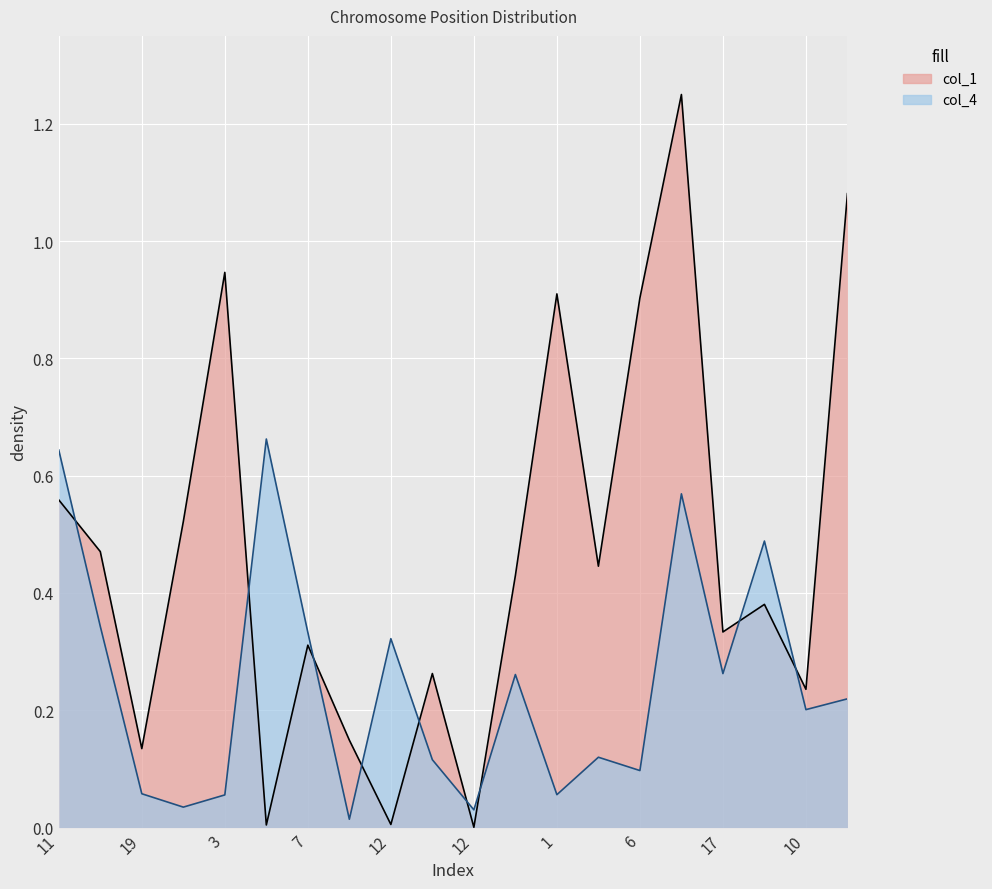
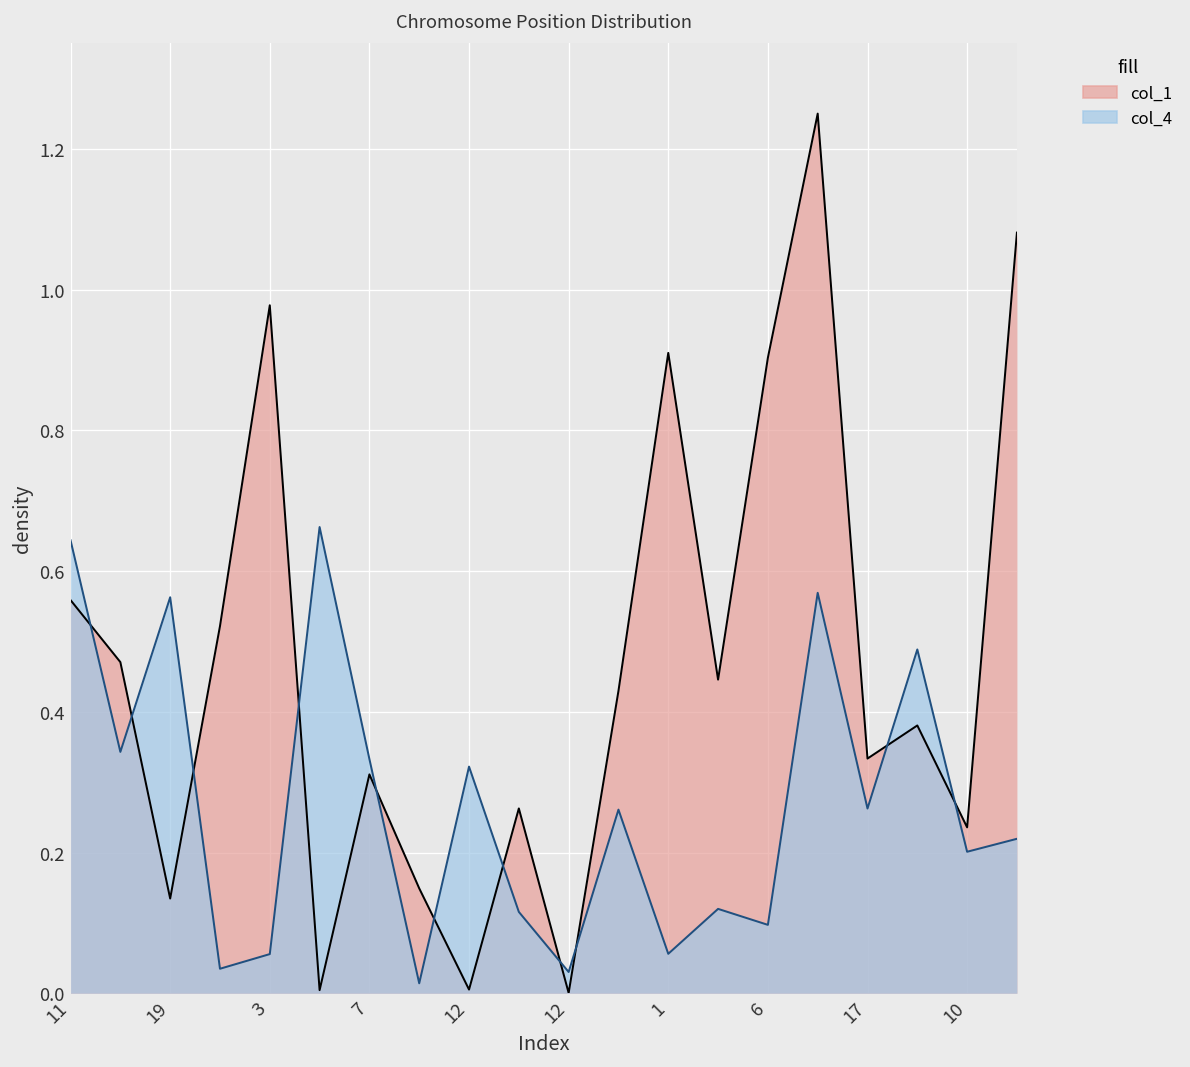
  {
    "col_1": {
      "11": 0.56,
      "19": 0.13,
-     "3": 0.95,
+     "3": 0.98,
      "7": 0.31,
      "10": 0.24
    },
    "col_4": {
      "11": 0.64,
-     "19": 0.06,
+     "19": 0.56,
      "3": 0.06,
      "7": 0.33,
      "10": 0.20
    }
  }
